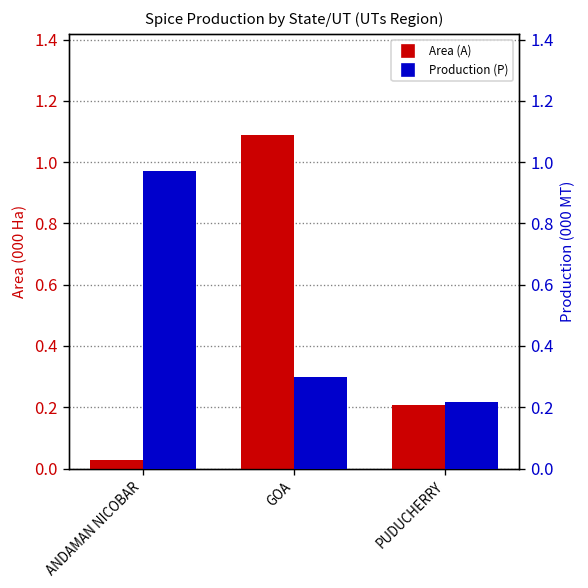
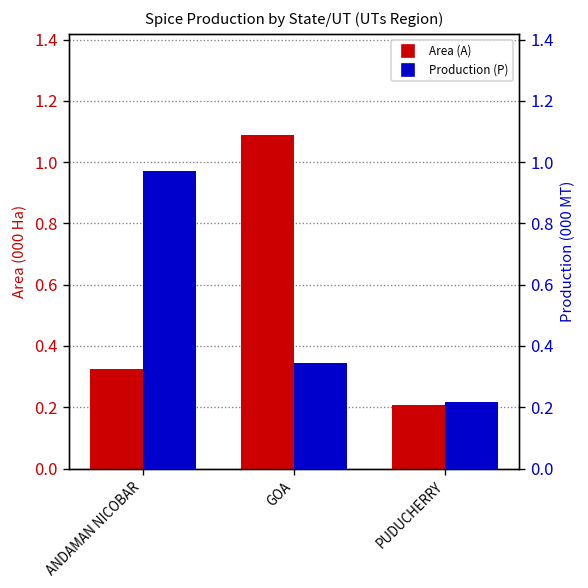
  {
    "Area (A)": {
-     "ANDAMAN NICOBAR": 0.03,
+     "ANDAMAN NICOBAR": 0.33,
      "GOA": 1.09,
      "PUDUCHERRY": 0.21
    },
    "Production (P)": {
      "ANDAMAN NICOBAR": 0.97,
-     "GOA": 0.30,
+     "GOA": 0.34,
      "PUDUCHERRY": 0.22
    }
  }
